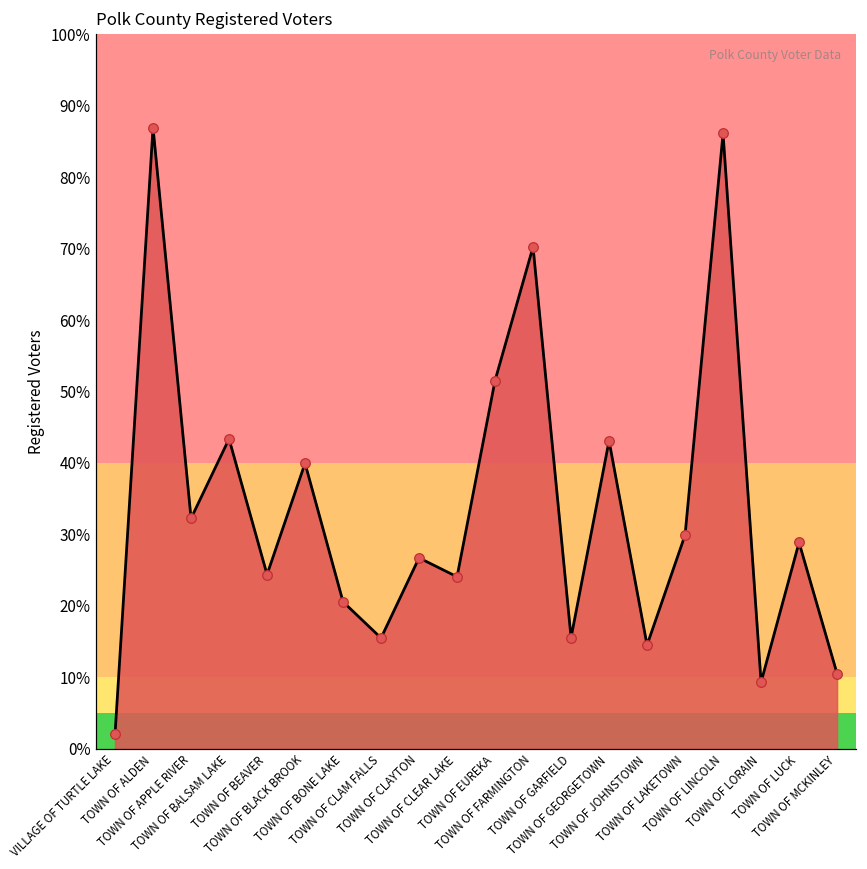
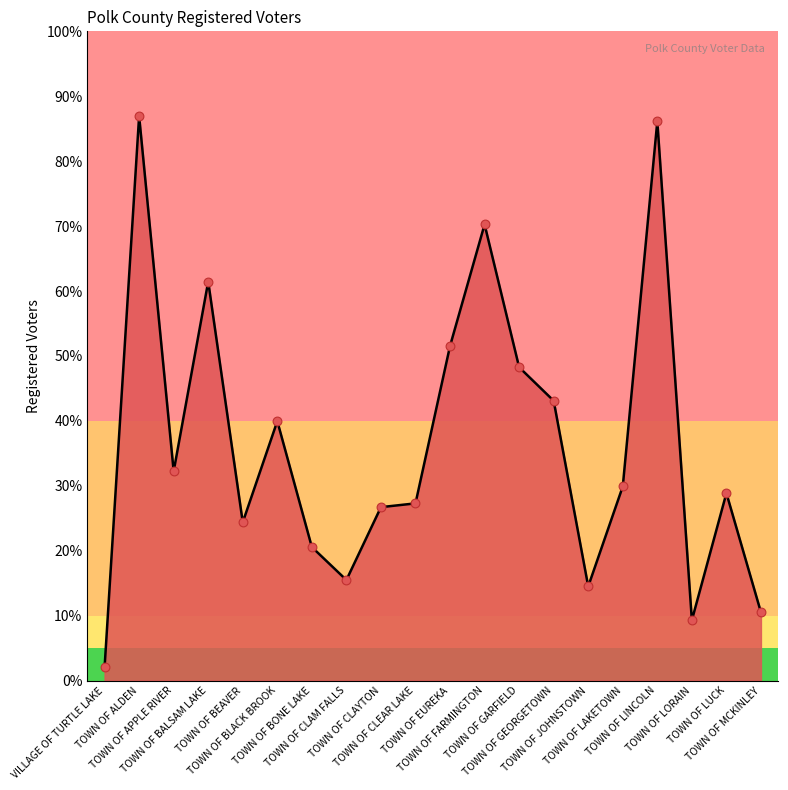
  {
    "VILLAGE OF TURTLE LAKE": "2%",
    "TOWN OF ALDEN": "87%",
    "TOWN OF APPLE RIVER": "32%",
-   "TOWN OF BALSAM LAKE": "43%",
+   "TOWN OF BALSAM LAKE": "61%",
    "TOWN OF BEAVER": "24%",
    "TOWN OF BLACK BROOK": "40%",
    "TOWN OF BONE LAKE": "21%",
    "TOWN OF CLAM FALLS": "15%",
    "TOWN OF CLAYTON": "27%",
-   "TOWN OF CLEAR LAKE": "24%",
+   "TOWN OF CLEAR LAKE": "27%",
    "TOWN OF EUREKA": "52%",
    "TOWN OF FARMINGTON": "70%",
-   "TOWN OF GARFIELD": "16%",
+   "TOWN OF GARFIELD": "48%",
    "TOWN OF GEORGETOWN": "43%",
    "TOWN OF JOHNSTOWN": "15%",
    "TOWN OF LAKETOWN": "30%",
    "TOWN OF LINCOLN": "86%",
    "TOWN OF LORAIN": "9%",
    "TOWN OF LUCK": "29%",
    "TOWN OF MCKINLEY": "11%"
  }
